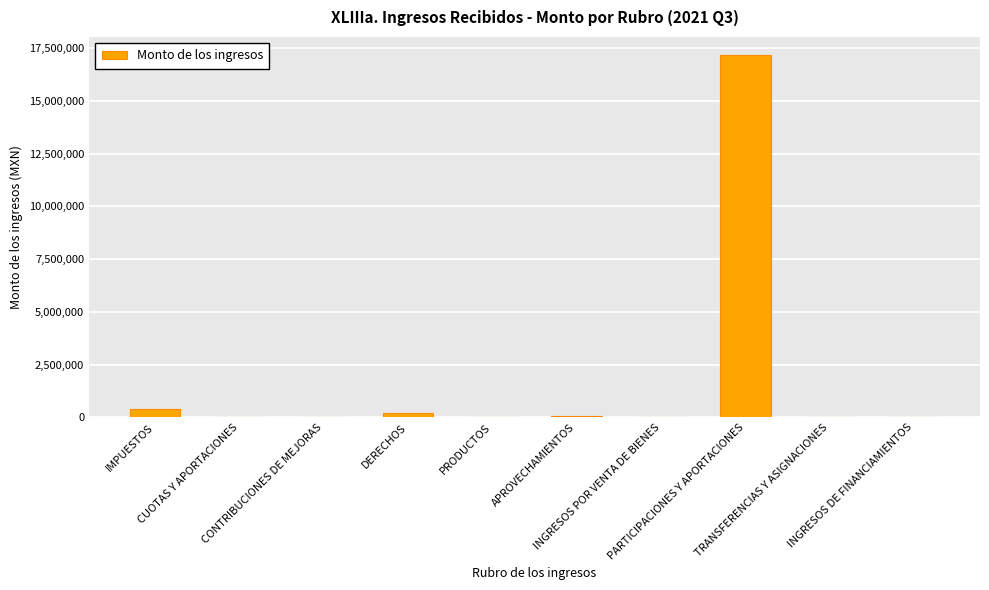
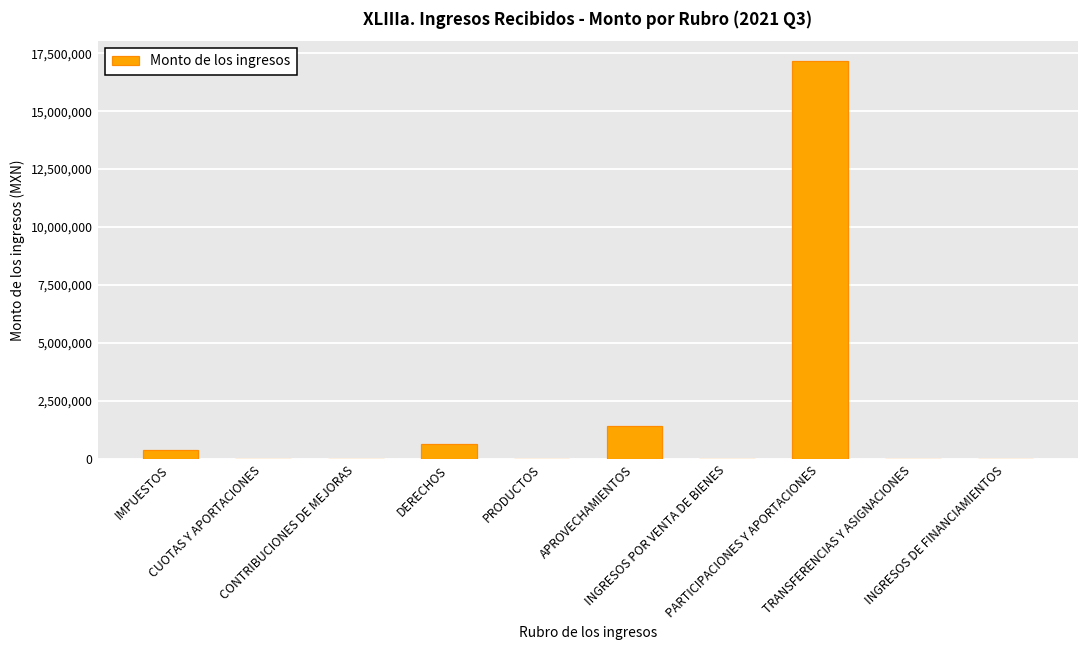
  {
    "IMPUESTOS": "400,000",
    "CUOTAS Y APORTACIONES": "0",
    "CONTRIBUCIONES DE MEJORAS": "0",
-   "DERECHOS": "200,000",
+   "DERECHOS": "600,000",
    "PRODUCTOS": "0",
-   "APROVECHAMIENTOS": "100,000",
+   "APROVECHAMIENTOS": "1,400,000",
    "INGRESOS POR VENTA DE BIENES": "0",
    "PARTICIPACIONES Y APORTACIONES": "17,200,000",
    "TRANSFERENCIAS Y ASIGNACIONES": "0",
    "INGRESOS DE FINANCIAMIENTOS": "0"
  }
